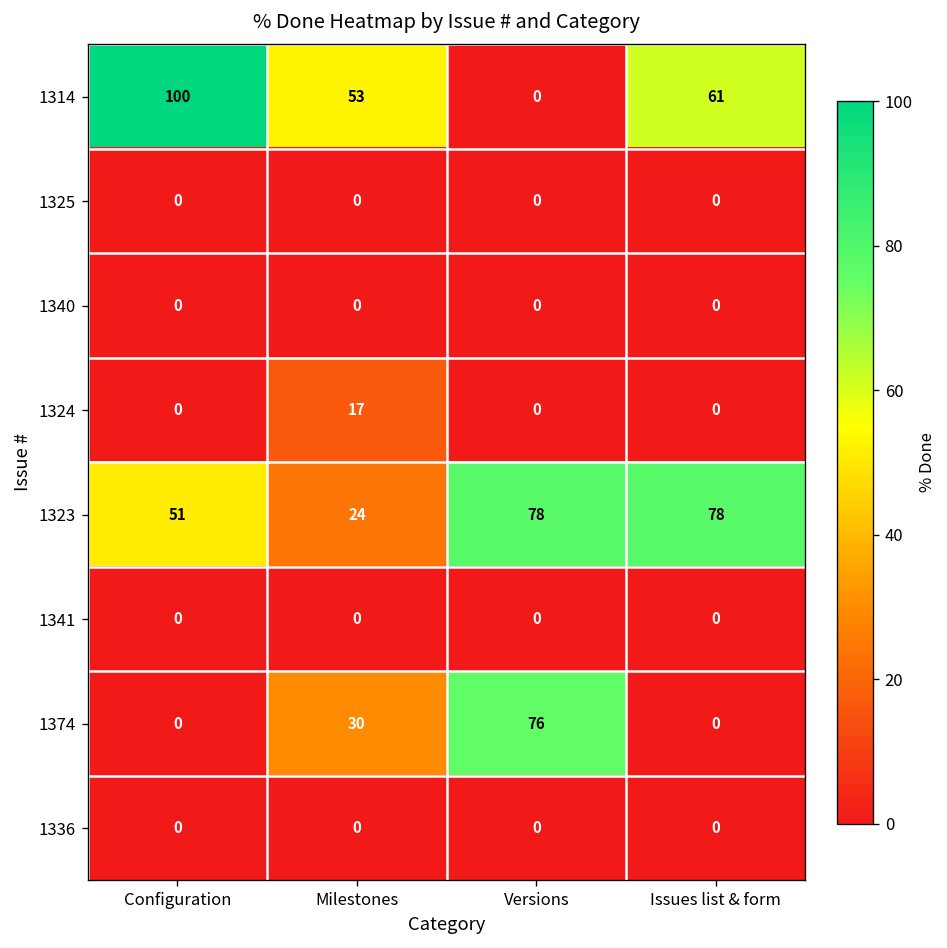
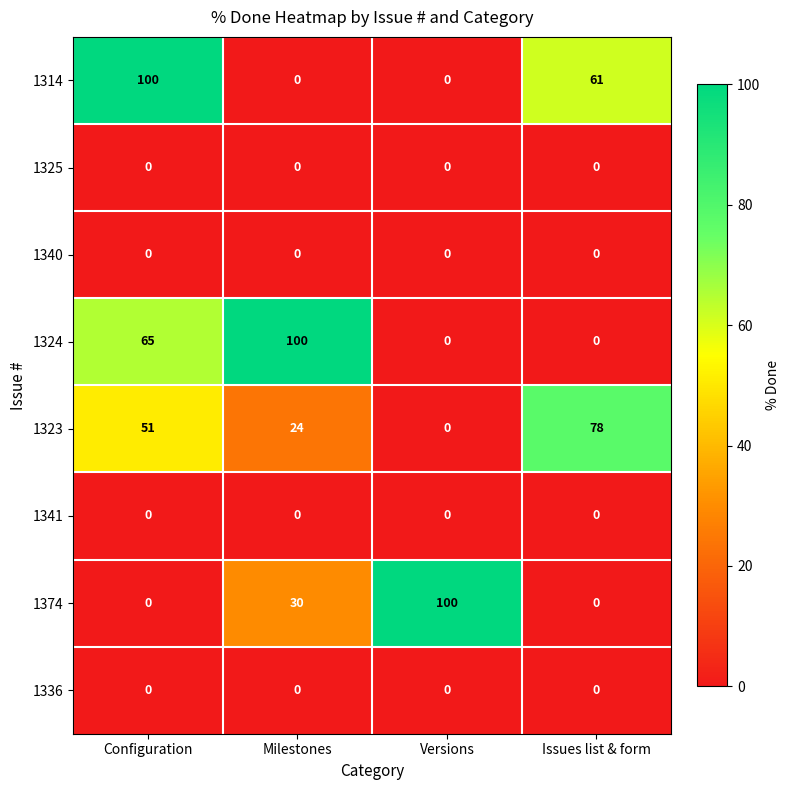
  {
    "1314": {
      "Configuration": 100,
-     "Milestones": 53,
+     "Milestones": 0,
      "Versions": 0,
      "Issues list & form": 61
    },
    "1325": {
      "Configuration": 0,
      "Milestones": 0,
      "Versions": 0,
      "Issues list & form": 0
    },
    "1340": {
      "Configuration": 0,
      "Milestones": 0,
      "Versions": 0,
      "Issues list & form": 0
    },
    "1324": {
-     "Configuration": 0,
-     "Milestones": 17,
+     "Configuration": 65,
+     "Milestones": 100,
      "Versions": 0,
      "Issues list & form": 0
    },
    "1323": {
      "Configuration": 51,
      "Milestones": 24,
-     "Versions": 78,
+     "Versions": 0,
      "Issues list & form": 78
    },
    "1341": {
      "Configuration": 0,
      "Milestones": 0,
      "Versions": 0,
      "Issues list & form": 0
    },
    "1374": {
      "Configuration": 0,
      "Milestones": 30,
-     "Versions": 76,
+     "Versions": 100,
      "Issues list & form": 0
    },
    "1336": {
      "Configuration": 0,
      "Milestones": 0,
      "Versions": 0,
      "Issues list & form": 0
    }
  }
